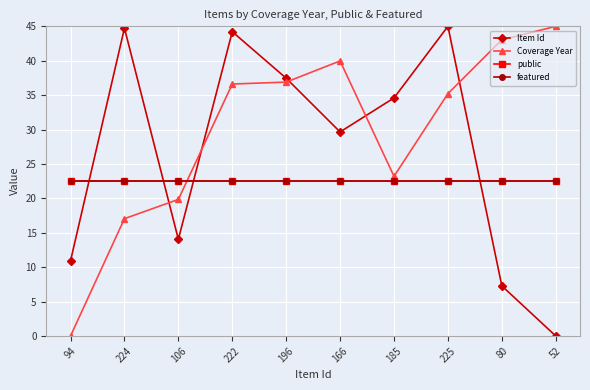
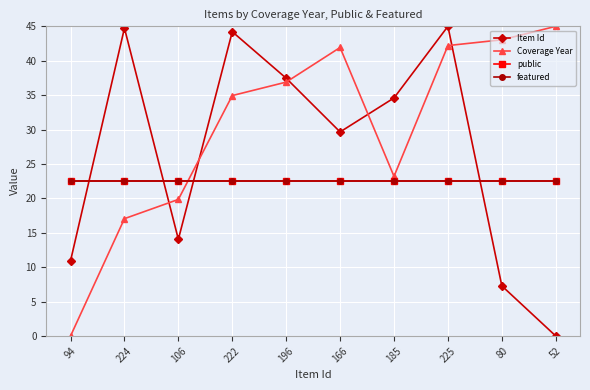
  {
    "Coverage Year": {
      "94": 0,
      "224": 17,
      "106": 20,
-     "222": 37,
+     "222": 35,
      "196": 37,
-     "166": 40,
+     "166": 42,
      "185": 23,
-     "225": 35,
+     "225": 42,
      "52": 45
    }
  }
